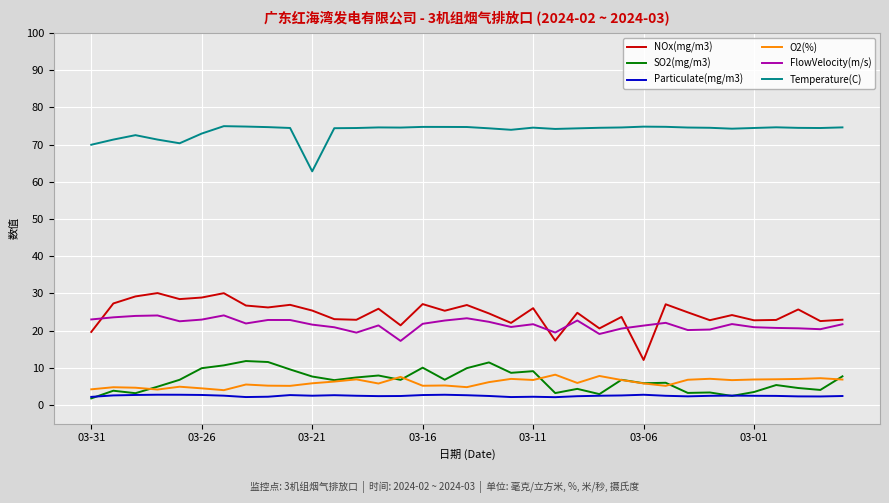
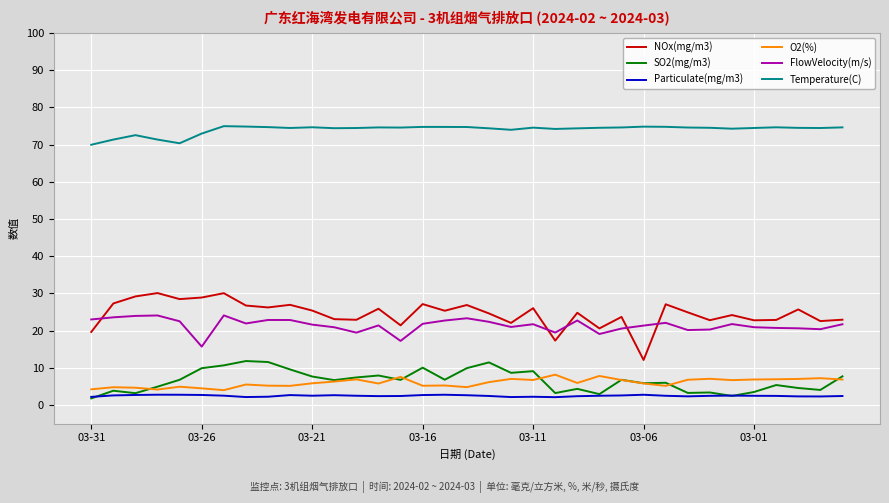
  {
    "NOx(mg/m3)": {
      "03-31": 20,
      "03-26": 29,
      "03-21": 25,
      "03-16": 27,
      "03-11": 26,
      "03-06": 12,
      "03-01": 23
    },
    "SO2(mg/m3)": {
      "03-26": 10,
      "03-21": 8,
      "03-16": 10,
      "03-11": 9,
      "03-01": 4
    },
    "Particulate(mg/m3)": {
      "03-26": 3,
      "03-21": 3,
      "03-16": 3,
      "03-11": 2,
      "03-06": 3,
      "03-01": 2
    },
    "O2(%)": {
      "03-31": 4,
      "03-26": 4,
      "03-21": 6,
      "03-16": 5,
      "03-11": 7,
      "03-01": 7
    },
    "FlowVelocity(m/s)": {
      "03-31": 23,
-     "03-26": 23,
+     "03-26": 16,
      "03-21": 22,
      "03-16": 22,
      "03-11": 22,
      "03-06": 21,
      "03-01": 21
    },
    "Temperature(C)": {
      "03-31": 70,
      "03-26": 73,
-     "03-21": 63,
+     "03-21": 75,
      "03-16": 75,
      "03-11": 75,
      "03-06": 75,
      "03-01": 74
    }
  }
